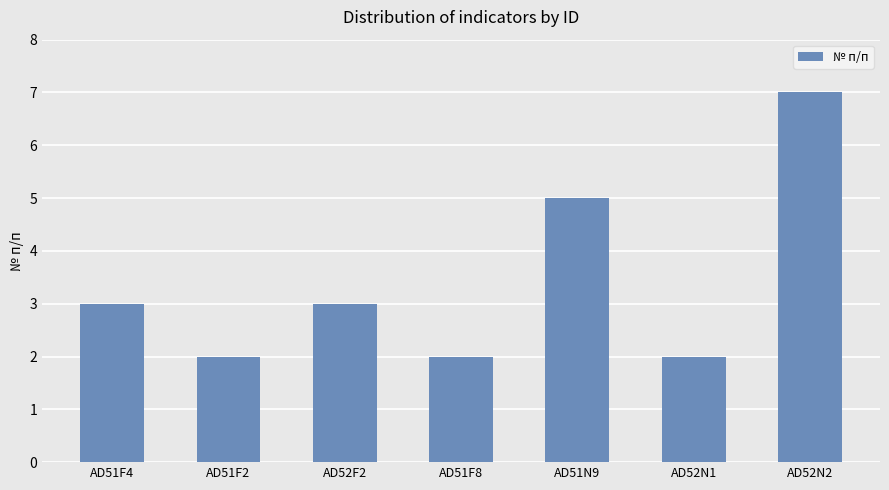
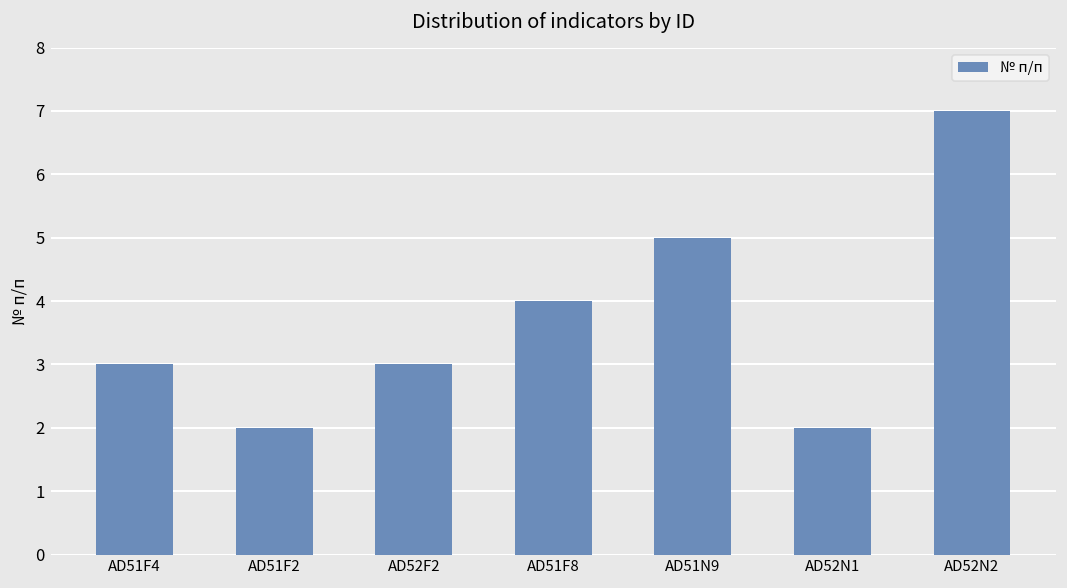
  {
    "AD51F4": 3,
    "AD51F2": 2,
    "AD52F2": 3,
-   "AD51F8": 2,
+   "AD51F8": 4,
    "AD51N9": 5,
    "AD52N1": 2,
    "AD52N2": 7
  }
